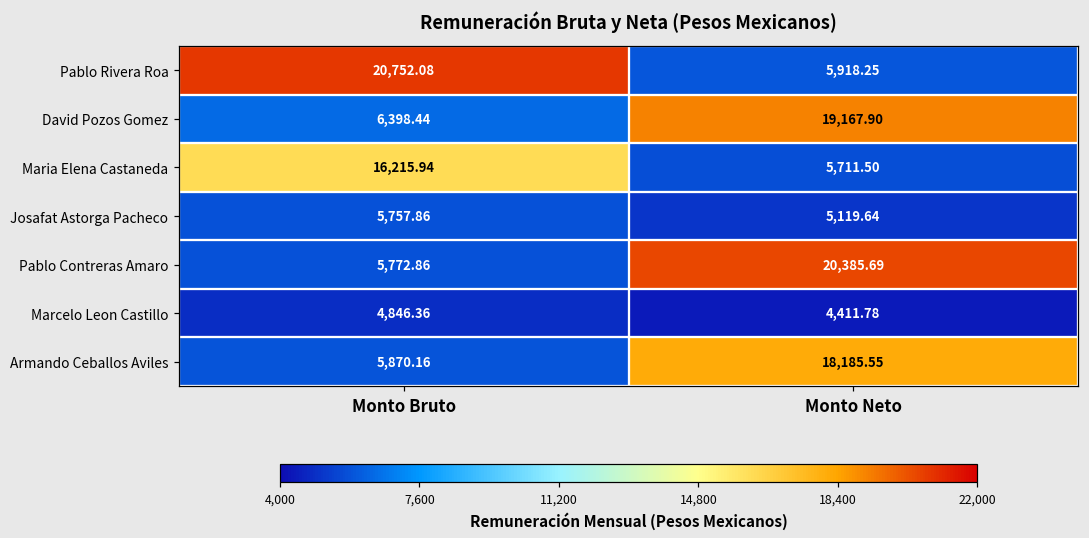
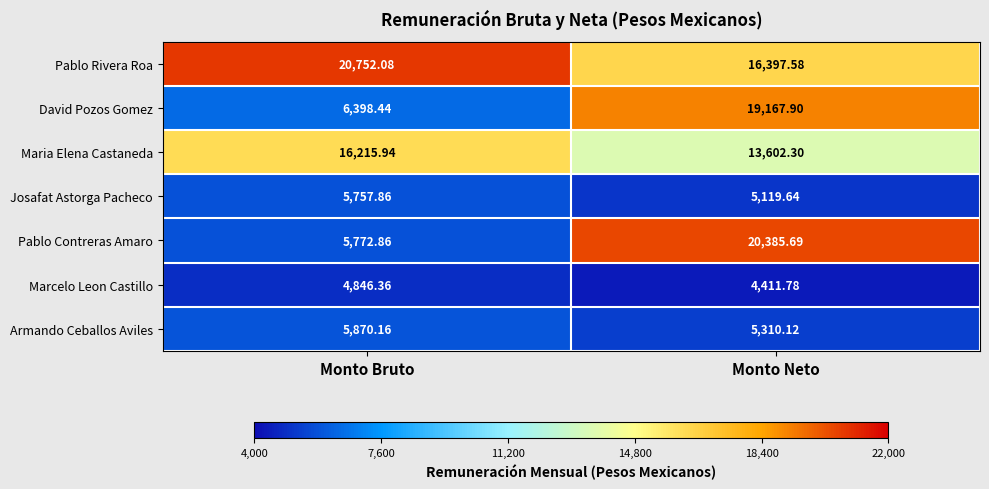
  {
    "Pablo Rivera Roa": {
      "Monto Bruto": "20,752.08",
-     "Monto Neto": "5,918.25"
+     "Monto Neto": "16,397.58"
    },
    "David Pozos Gomez": {
      "Monto Bruto": "6,398.44",
      "Monto Neto": "19,167.90"
    },
    "Maria Elena Castaneda": {
      "Monto Bruto": "16,215.94",
-     "Monto Neto": "5,711.50"
+     "Monto Neto": "13,602.30"
    },
    "Josafat Astorga Pacheco": {
      "Monto Bruto": "5,757.86",
      "Monto Neto": "5,119.64"
    },
    "Pablo Contreras Amaro": {
      "Monto Bruto": "5,772.86",
      "Monto Neto": "20,385.69"
    },
    "Marcelo Leon Castillo": {
      "Monto Bruto": "4,846.36",
      "Monto Neto": "4,411.78"
    },
    "Armando Ceballos Aviles": {
      "Monto Bruto": "5,870.16",
-     "Monto Neto": "18,185.55"
+     "Monto Neto": "5,310.12"
    }
  }
